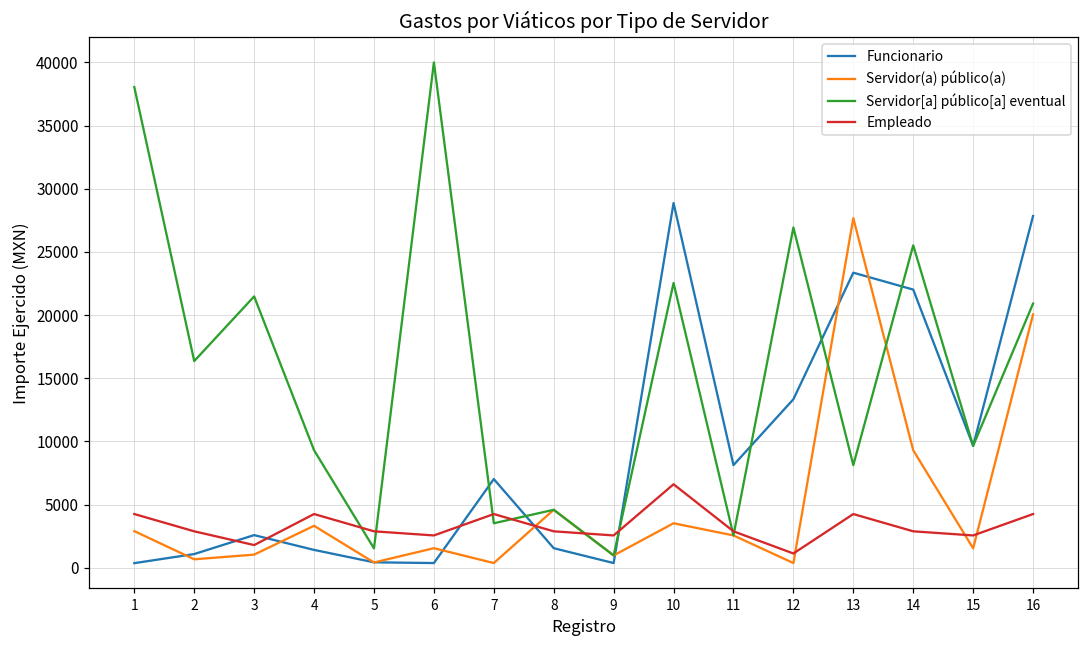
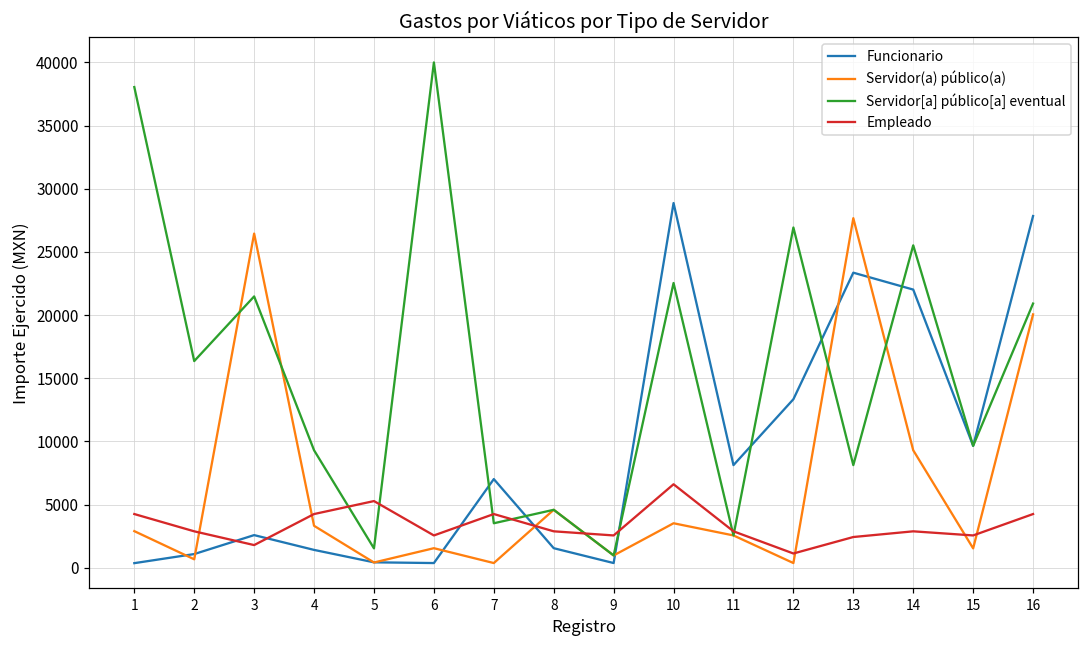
  {
    "Funcionario": {
      "1": 400,
      "2": 1100,
      "3": 2600,
      "4": 1400,
      "6": 400,
      "7": 7000,
      "8": 1500,
      "9": 400,
      "10": 28900,
      "11": 8100,
      "12": 13300,
      "13": 23400,
      "14": 22000,
      "16": 27800
    },
    "Servidor(a) público(a)": {
      "1": 2900,
      "2": 700,
-     "3": 1000,
+     "3": 26400,
      "4": 3300,
      "6": 1500,
      "7": 400,
      "10": 3500,
      "12": 400,
      "13": 27700,
      "14": 9300,
      "15": 1500,
      "16": 20100
    },
    "Servidor[a] público[a] eventual": {
      "1": 38000,
      "2": 16400,
      "3": 21500,
      "4": 9300,
      "5": 1500,
      "6": 40000,
      "7": 3500,
      "10": 22500,
      "12": 26900,
      "13": 8100,
      "14": 25500,
      "16": 20900
    },
    "Empleado": {
      "1": 4200,
      "2": 2900,
      "3": 1800,
      "4": 4200,
-     "5": 2900,
+     "5": 5300,
      "6": 2600,
      "7": 4200,
      "8": 2900,
      "9": 2600,
      "10": 6600,
      "11": 2900,
      "12": 1100,
-     "13": 4200,
+     "13": 2400,
      "14": 2900,
      "15": 2600,
      "16": 4200
    }
  }
